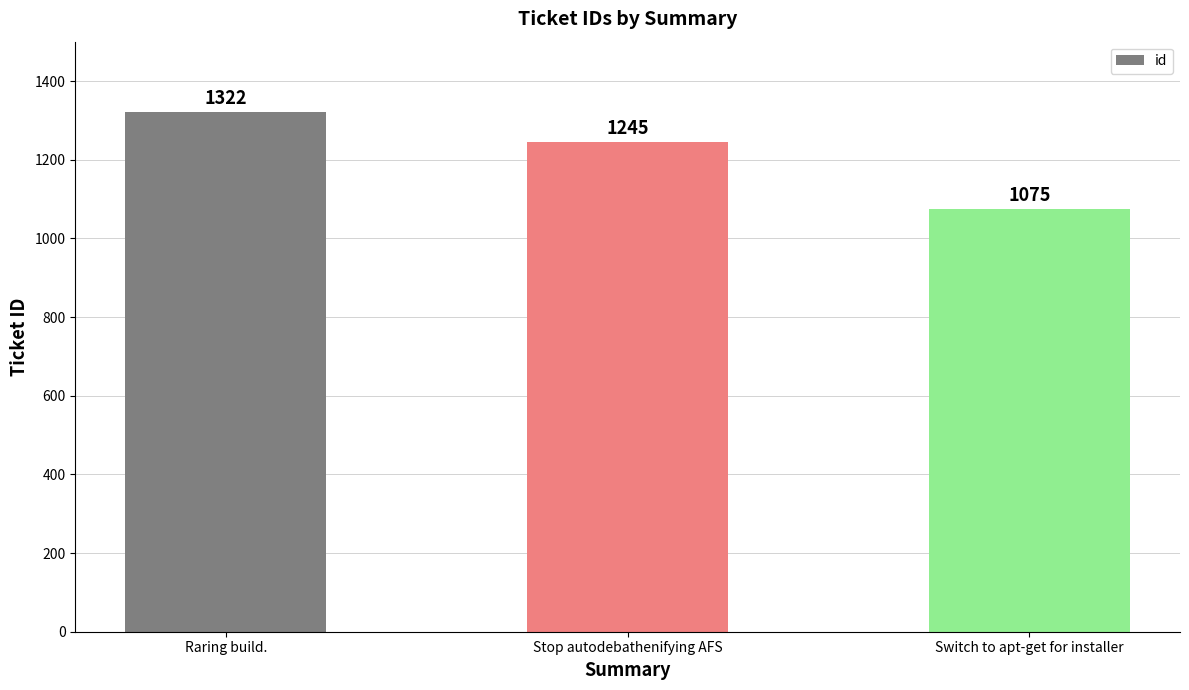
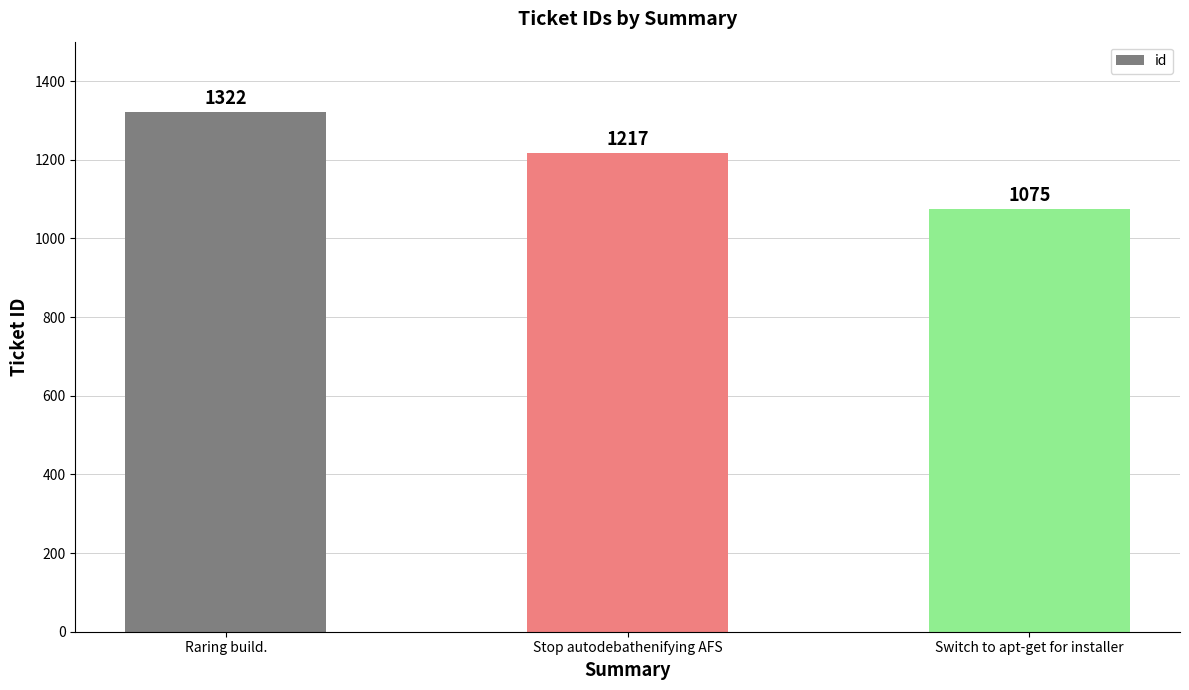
  {
    "Raring build.": 1322,
-   "Stop autodebathenifying AFS": 1245,
+   "Stop autodebathenifying AFS": 1217,
    "Switch to apt-get for installer": 1075
  }
